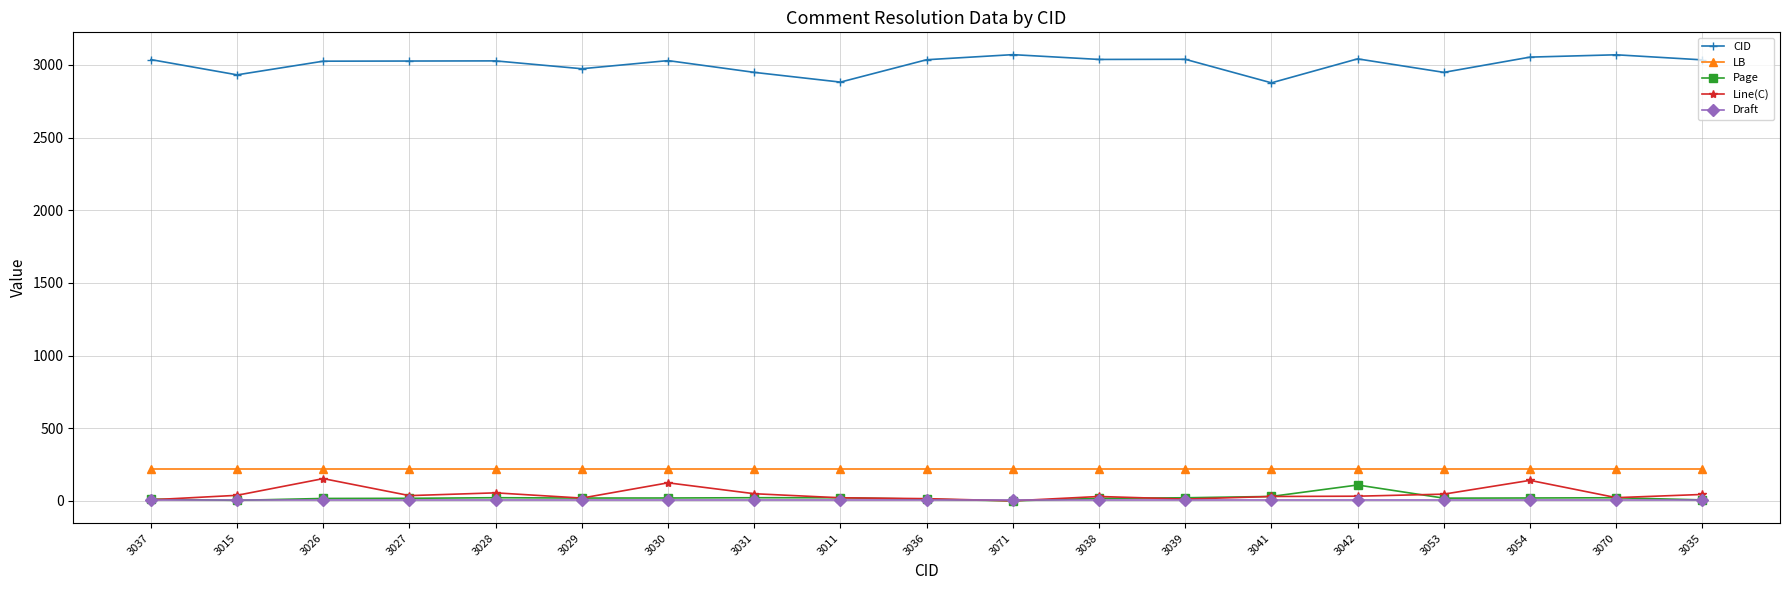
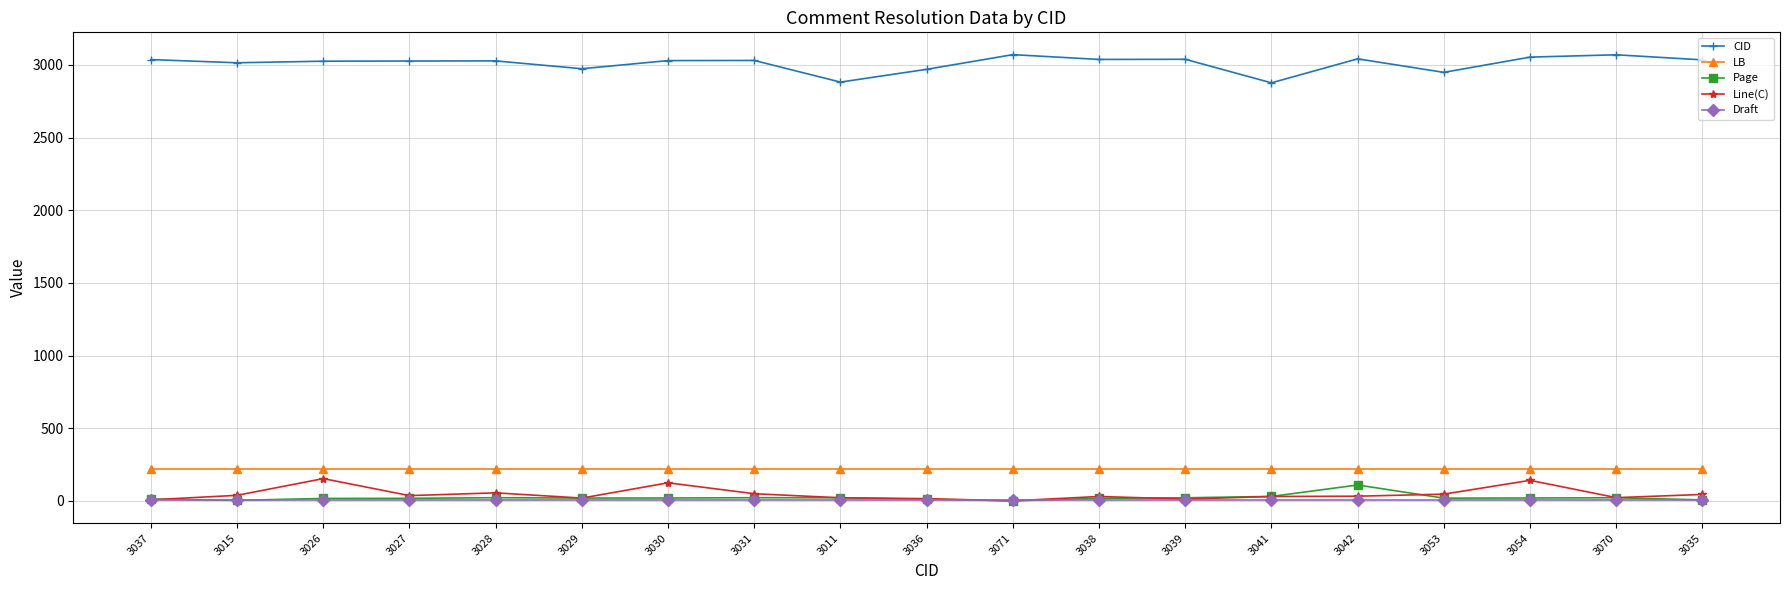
  {
    "CID": {
      "3037": 3040,
-     "3015": 2930,
+     "3015": 3020,
      "3026": 3030,
      "3027": 3030,
      "3028": 3030,
      "3029": 2970,
      "3030": 3030,
-     "3031": 2950,
+     "3031": 3030,
      "3011": 2880,
-     "3036": 3040,
+     "3036": 2970,
      "3071": 3070,
      "3038": 3040,
      "3039": 3040,
      "3041": 2880,
      "3042": 3040,
      "3053": 2950,
      "3054": 3050,
      "3070": 3070
    },
    "LB": {
      "3037": 220,
      "3015": 220,
      "3026": 220,
      "3027": 220,
      "3028": 220,
      "3029": 220,
      "3030": 220,
      "3031": 220,
      "3011": 220,
      "3036": 220,
      "3071": 220,
      "3038": 220,
      "3039": 220,
      "3041": 220,
      "3042": 220,
      "3053": 220,
      "3054": 220,
      "3070": 220,
      "3035": 220
    },
    "Page": {
      "3028": 20,
      "3031": 20,
      "3042": 110
    },
    "Line(C)": {
      "3015": 40,
      "3026": 150,
      "3027": 40,
      "3028": 60,
      "3030": 120,
      "3031": 50,
      "3042": 30,
      "3053": 50,
      "3054": 140,
      "3035": 40
    },
    "Draft": {
      "3028": 0,
      "3031": 0,
      "3041": 0,
      "3042": 0
    }
  }
